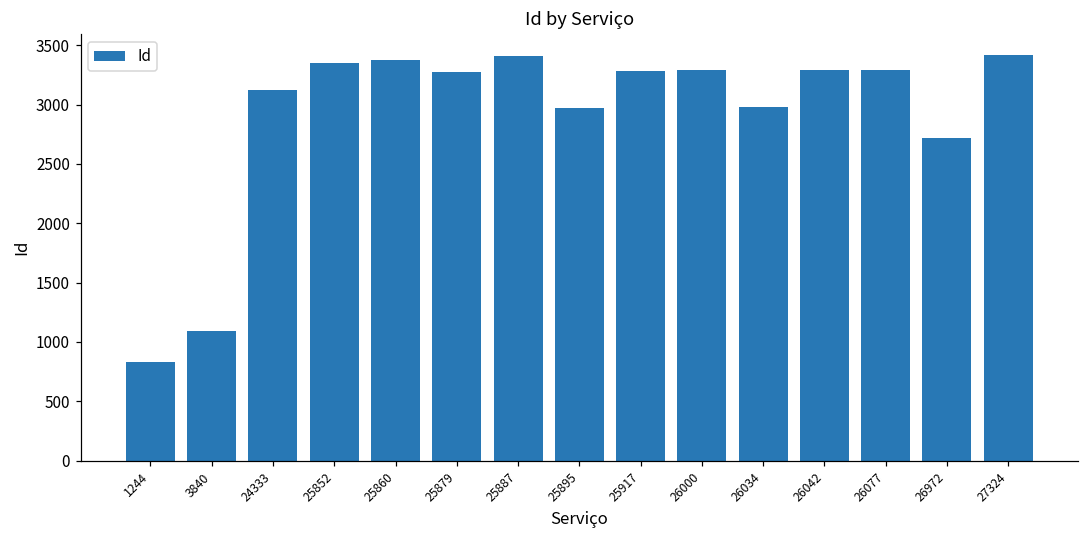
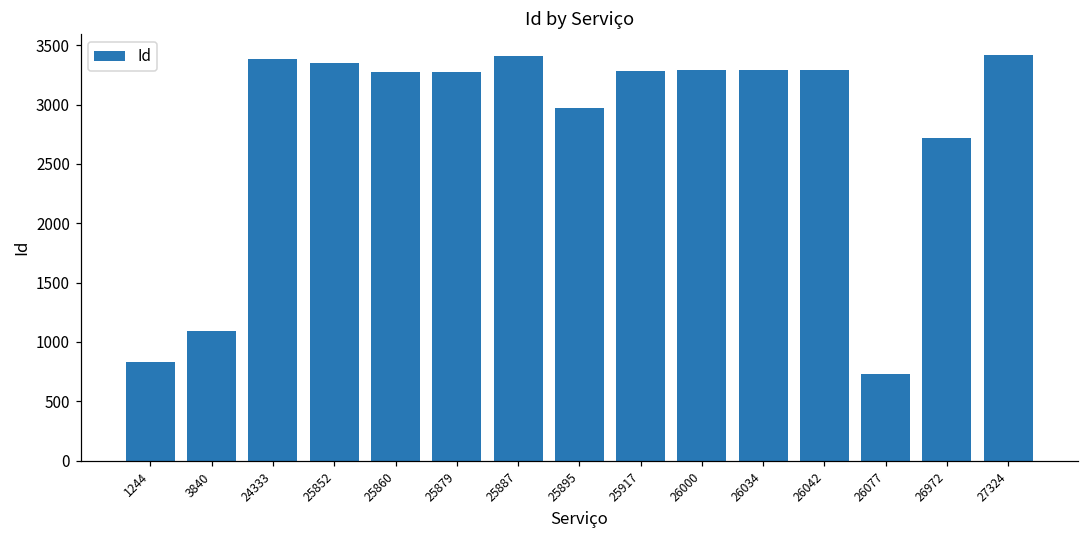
  {
    "1244": 830,
    "3840": 1090,
-   "24333": 3120,
+   "24333": 3380,
    "25852": 3350,
-   "25860": 3370,
+   "25860": 3270,
    "25879": 3280,
    "25887": 3410,
    "25895": 2970,
    "25917": 3280,
    "26000": 3290,
-   "26034": 2980,
+   "26034": 3290,
    "26042": 3290,
-   "26077": 3300,
+   "26077": 730,
    "26972": 2720,
    "27324": 3420
  }
